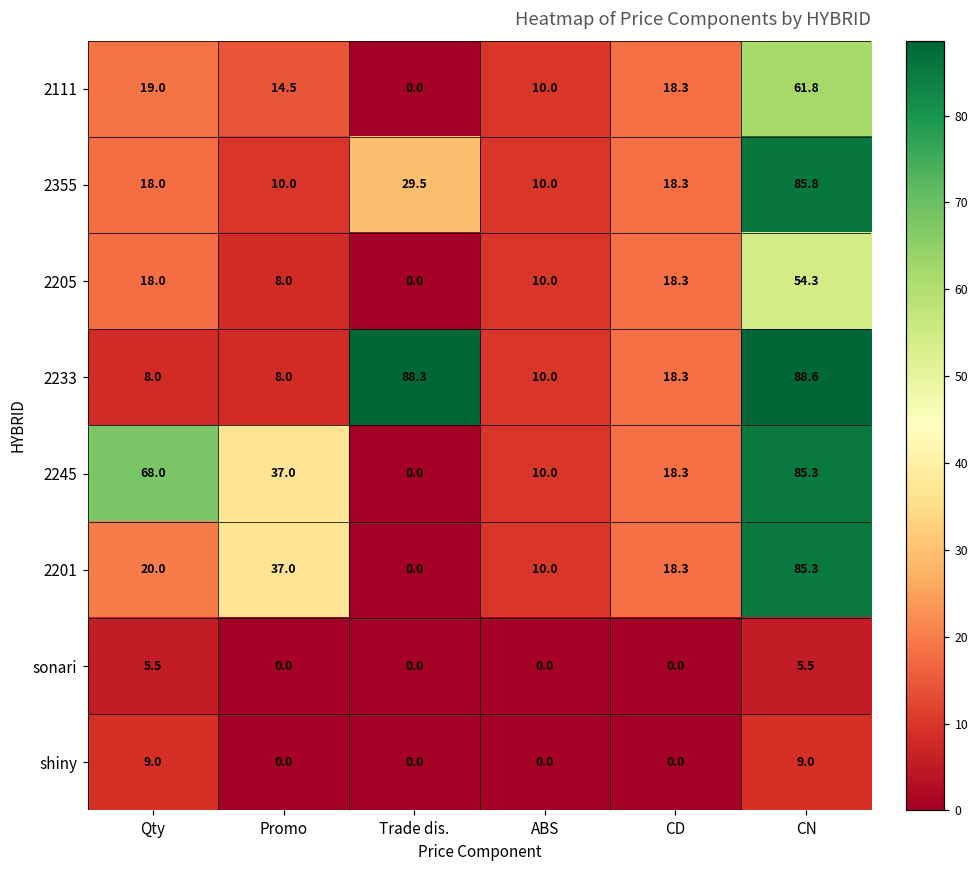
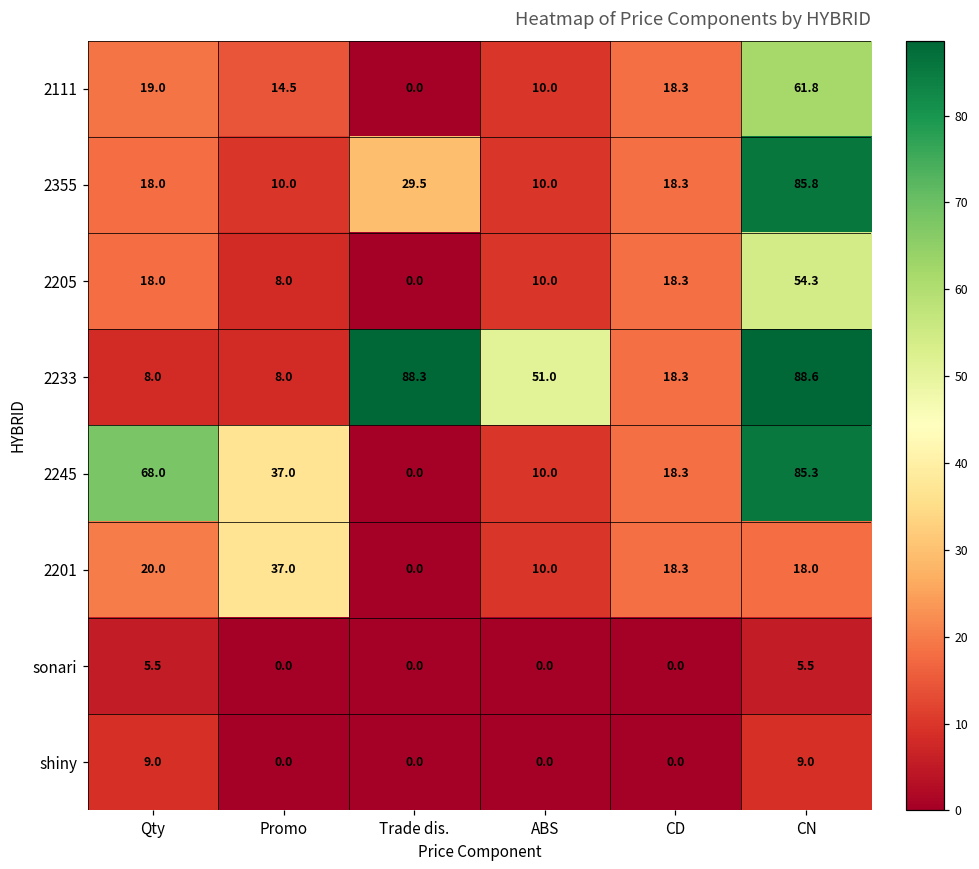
  {
    "2111": {
      "Qty": 19.0,
      "Promo": 14.5,
      "Trade dis.": 0.0,
      "ABS": 10.0,
      "CD": 18.3,
      "CN": 61.8
    },
    "2355": {
      "Qty": 18.0,
      "Promo": 10.0,
      "Trade dis.": 29.5,
      "ABS": 10.0,
      "CD": 18.3,
      "CN": 85.8
    },
    "2205": {
      "Qty": 18.0,
      "Promo": 8.0,
      "Trade dis.": 0.0,
      "ABS": 10.0,
      "CD": 18.3,
      "CN": 54.3
    },
    "2233": {
      "Qty": 8.0,
      "Promo": 8.0,
      "Trade dis.": 88.3,
-     "ABS": 10.0,
+     "ABS": 51.0,
      "CD": 18.3,
      "CN": 88.6
    },
    "2245": {
      "Qty": 68.0,
      "Promo": 37.0,
      "Trade dis.": 0.0,
      "ABS": 10.0,
      "CD": 18.3,
      "CN": 85.3
    },
    "2201": {
      "Qty": 20.0,
      "Promo": 37.0,
      "Trade dis.": 0.0,
      "ABS": 10.0,
      "CD": 18.3,
-     "CN": 85.3
+     "CN": 18.0
    },
    "sonari": {
      "Qty": 5.5,
      "Promo": 0.0,
      "Trade dis.": 0.0,
      "ABS": 0.0,
      "CD": 0.0,
      "CN": 5.5
    },
    "shiny": {
      "Qty": 9.0,
      "Promo": 0.0,
      "Trade dis.": 0.0,
      "ABS": 0.0,
      "CD": 0.0,
      "CN": 9.0
    }
  }
